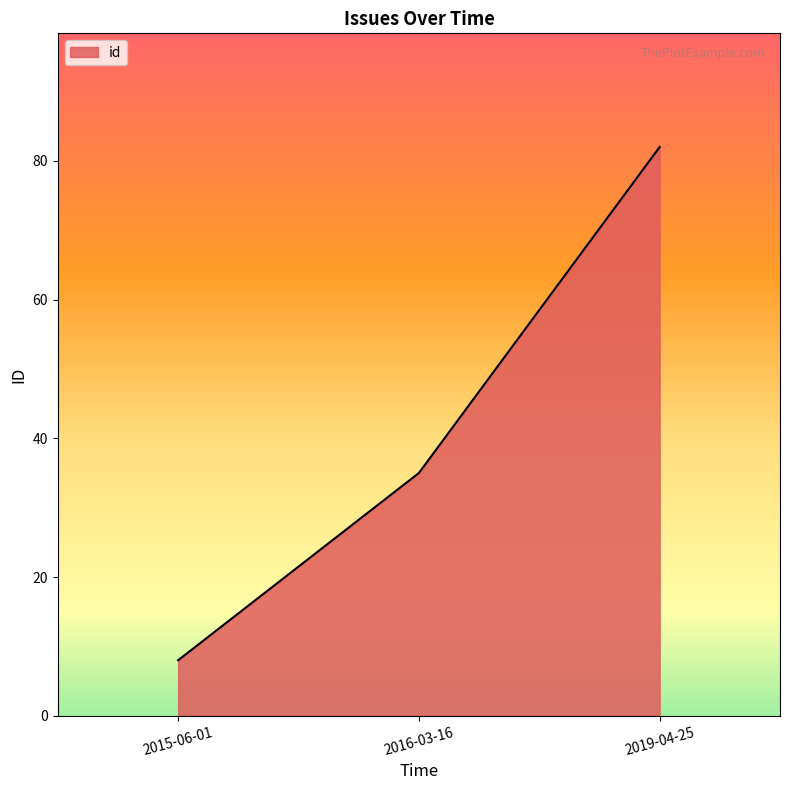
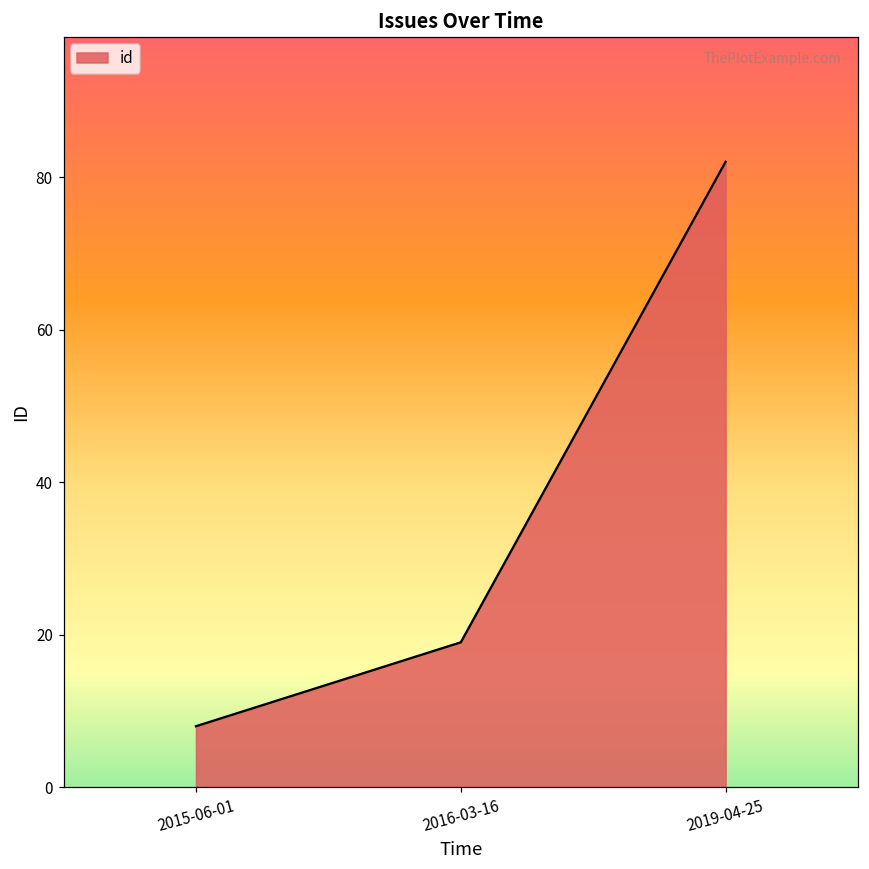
  {
    "2015-06-01": 8,
-   "2016-03-16": 35,
+   "2016-03-16": 19,
    "2019-04-25": 82
  }
